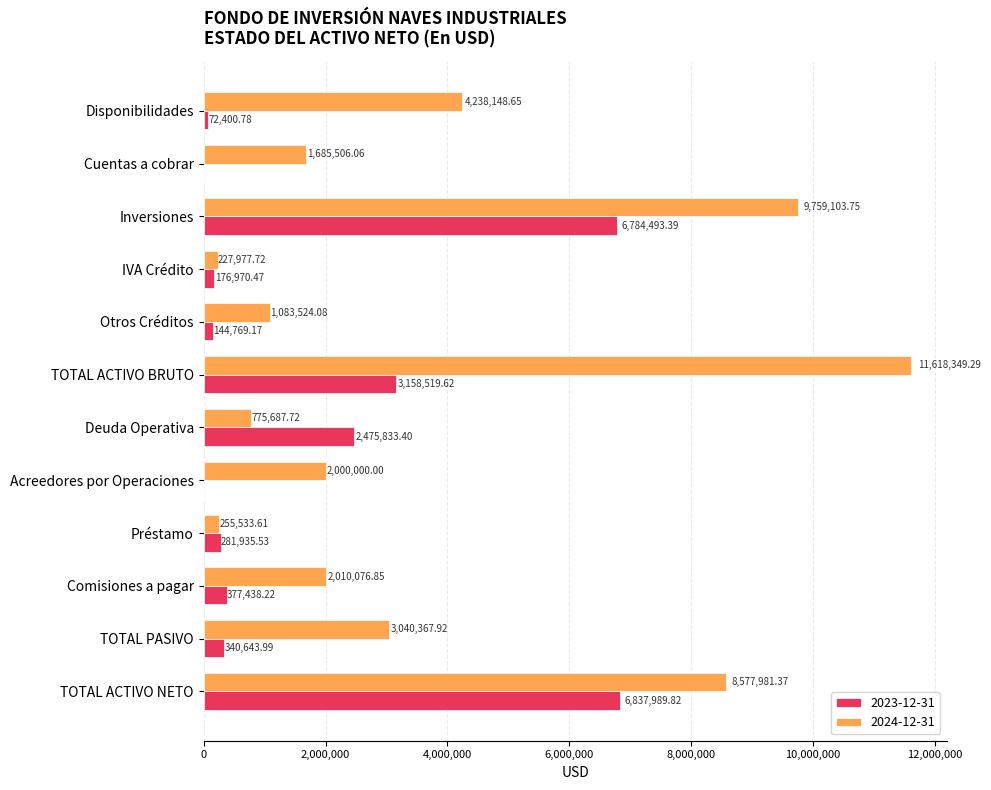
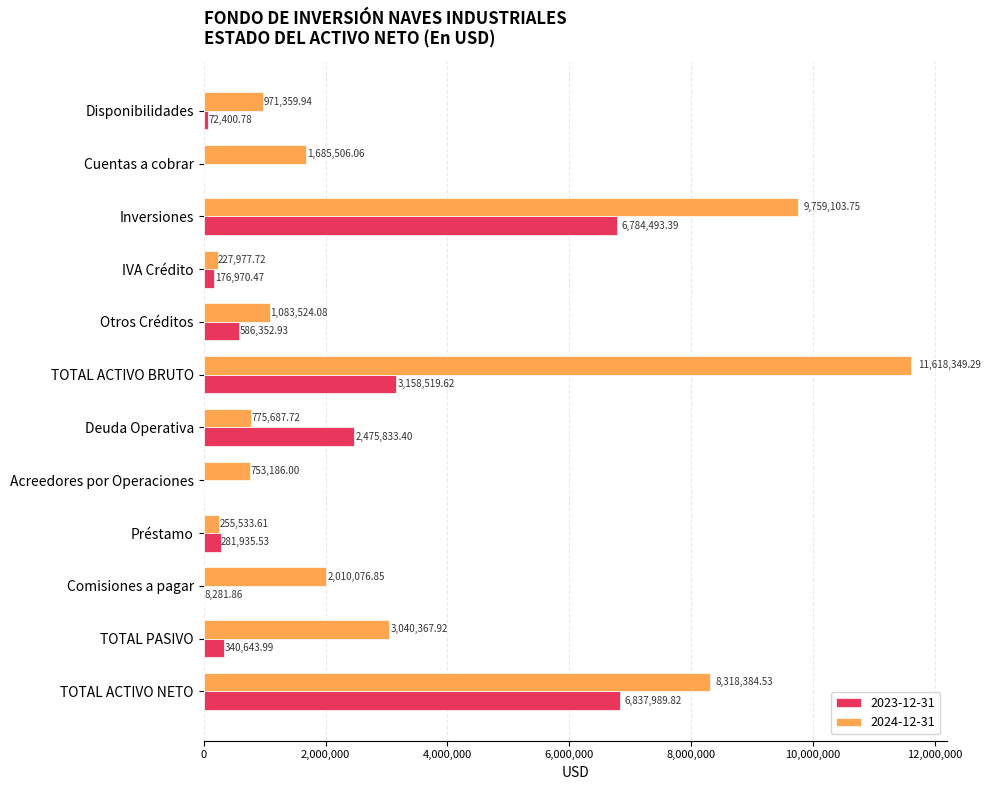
  {
    "2023-12-31": {
      "Disponibilidades": "72,400.78",
      "Inversiones": "6,784,493.39",
      "IVA Crédito": "176,970.47",
-     "Otros Créditos": "144,769.17",
+     "Otros Créditos": "586,352.93",
      "TOTAL ACTIVO BRUTO": "3,158,519.62",
      "Deuda Operativa": "2,475,833.40",
      "Préstamo": "281,935.53",
-     "Comisiones a pagar": "377,438.22",
+     "Comisiones a pagar": "8,281.86",
      "TOTAL PASIVO": "340,643.99",
      "TOTAL ACTIVO NETO": "6,837,989.82"
    },
    "2024-12-31": {
-     "Disponibilidades": "4,238,148.65",
+     "Disponibilidades": "971,359.94",
      "Cuentas a cobrar": "1,685,506.06",
      "Inversiones": "9,759,103.75",
      "IVA Crédito": "227,977.72",
      "Otros Créditos": "1,083,524.08",
      "TOTAL ACTIVO BRUTO": "11,618,349.29",
      "Deuda Operativa": "775,687.72",
-     "Acreedores por Operaciones": "2,000,000.00",
+     "Acreedores por Operaciones": "753,186.00",
      "Préstamo": "255,533.61",
      "Comisiones a pagar": "2,010,076.85",
      "TOTAL PASIVO": "3,040,367.92",
-     "TOTAL ACTIVO NETO": "8,577,981.37"
+     "TOTAL ACTIVO NETO": "8,318,384.53"
    }
  }
